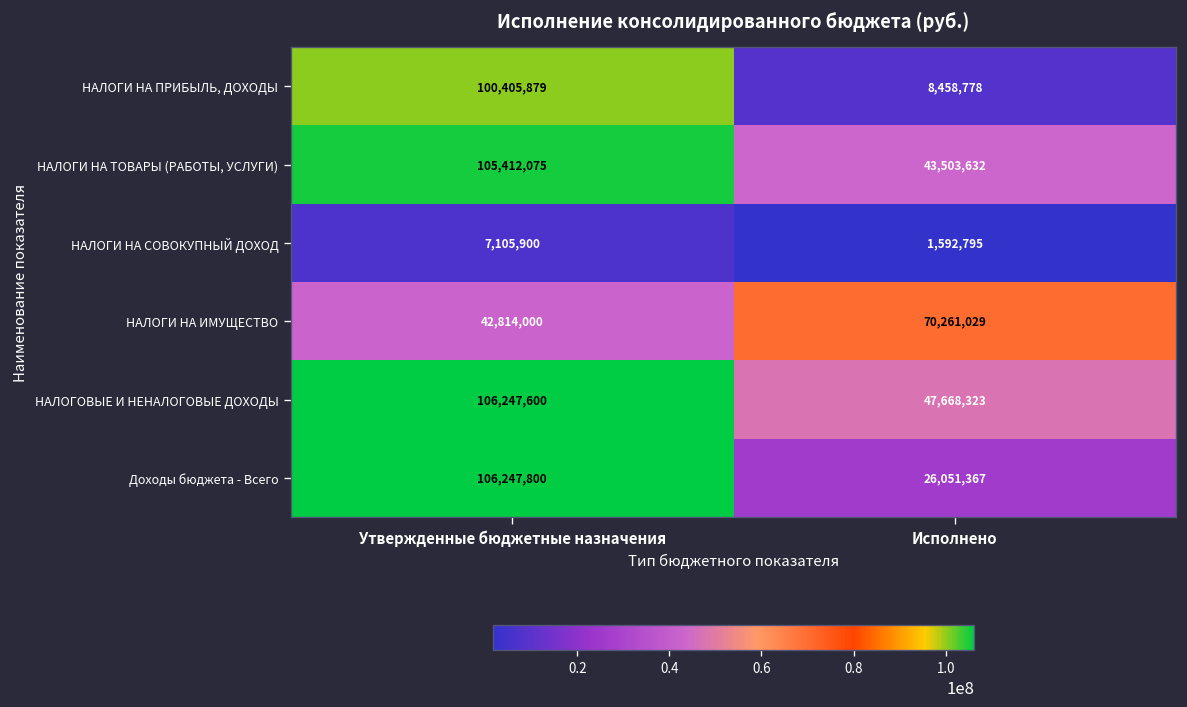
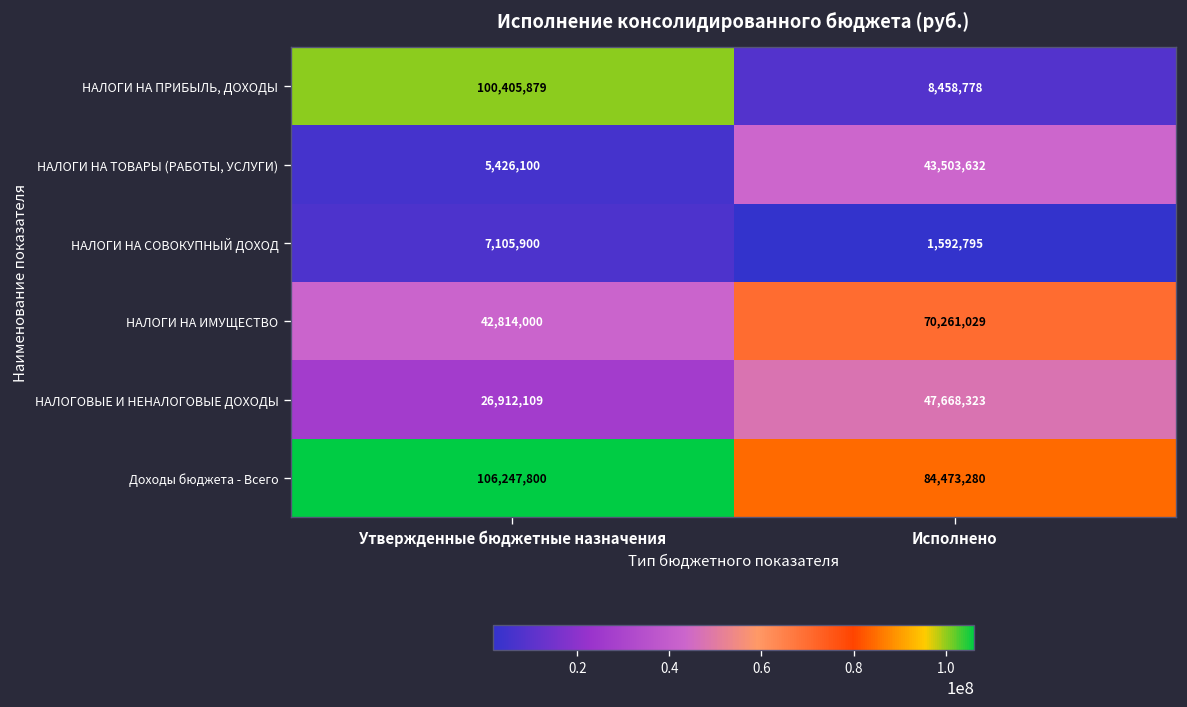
  {
    "НАЛОГИ НА ПРИБЫЛЬ, ДОХОДЫ": {
      "Утвержденные бюджетные назначения": "100,405,879",
      "Исполнено": "8,458,778"
    },
    "НАЛОГИ НА ТОВАРЫ (РАБОТЫ, УСЛУГИ)": {
-     "Утвержденные бюджетные назначения": "105,412,075",
+     "Утвержденные бюджетные назначения": "5,426,100",
      "Исполнено": "43,503,632"
    },
    "НАЛОГИ НА СОВОКУПНЫЙ ДОХОД": {
      "Утвержденные бюджетные назначения": "7,105,900",
      "Исполнено": "1,592,795"
    },
    "НАЛОГИ НА ИМУЩЕСТВО": {
      "Утвержденные бюджетные назначения": "42,814,000",
      "Исполнено": "70,261,029"
    },
    "НАЛОГОВЫЕ И НЕНАЛОГОВЫЕ ДОХОДЫ": {
-     "Утвержденные бюджетные назначения": "106,247,600",
+     "Утвержденные бюджетные назначения": "26,912,109",
      "Исполнено": "47,668,323"
    },
    "Доходы бюджета - Всего": {
      "Утвержденные бюджетные назначения": "106,247,800",
-     "Исполнено": "26,051,367"
+     "Исполнено": "84,473,280"
    }
  }
